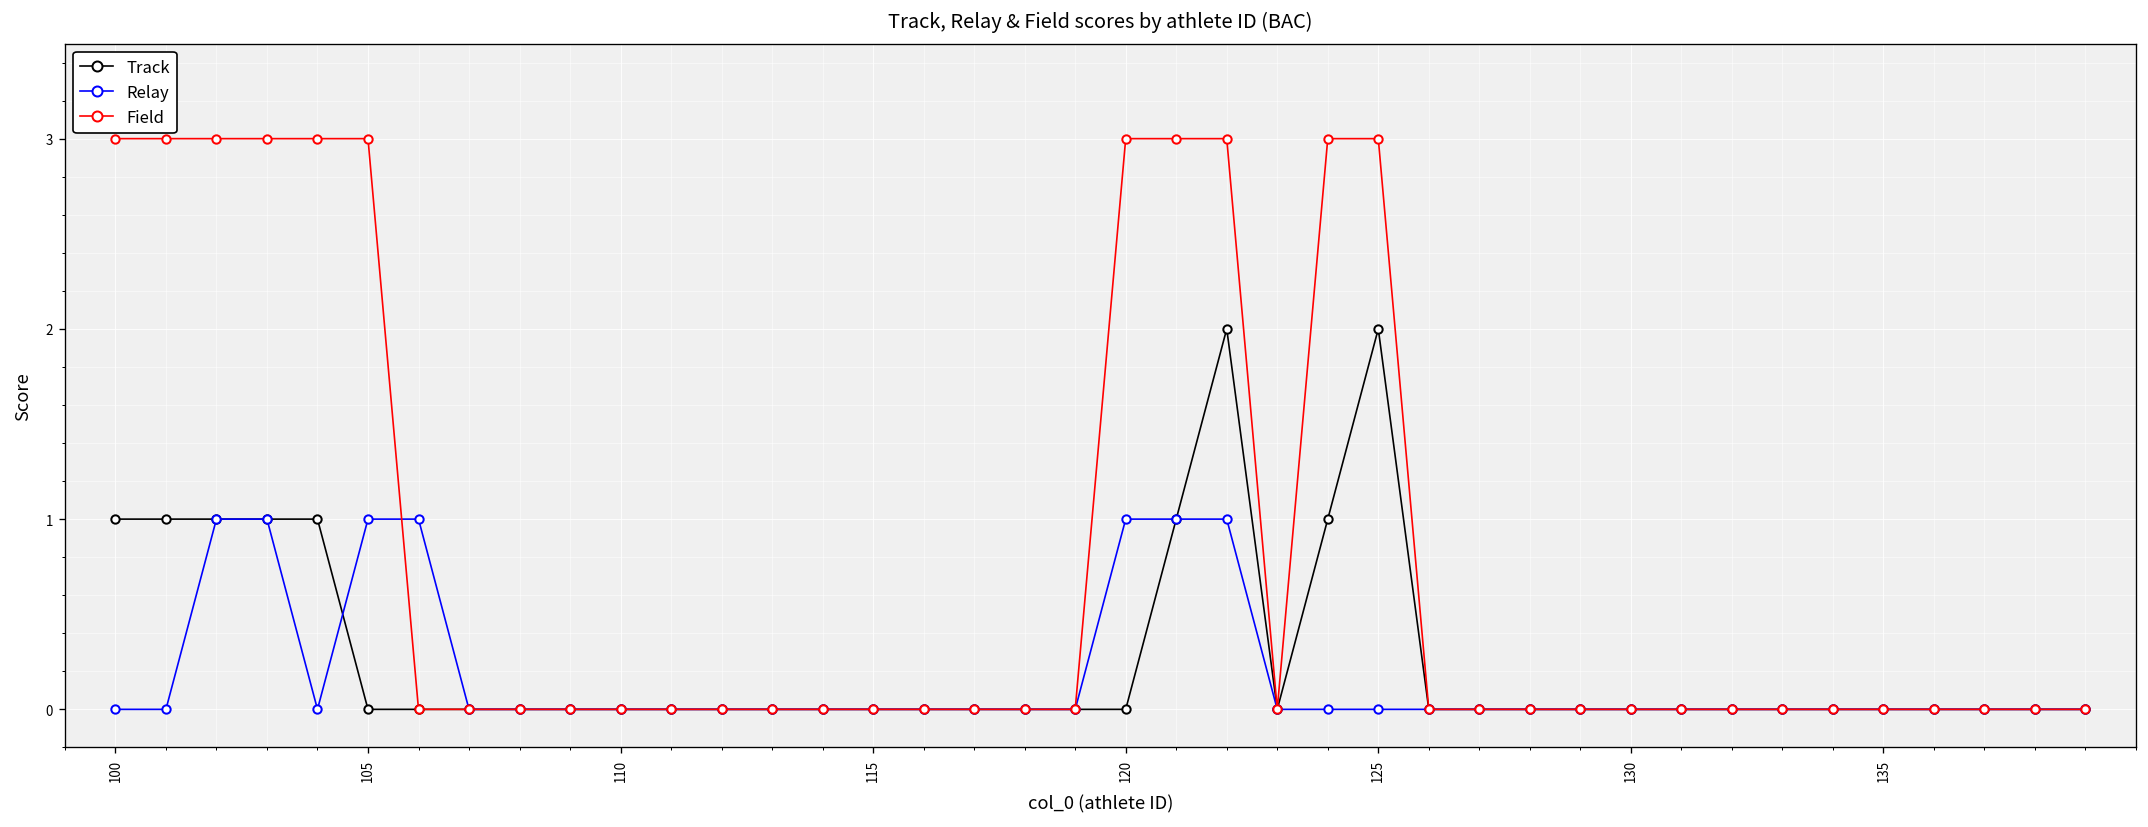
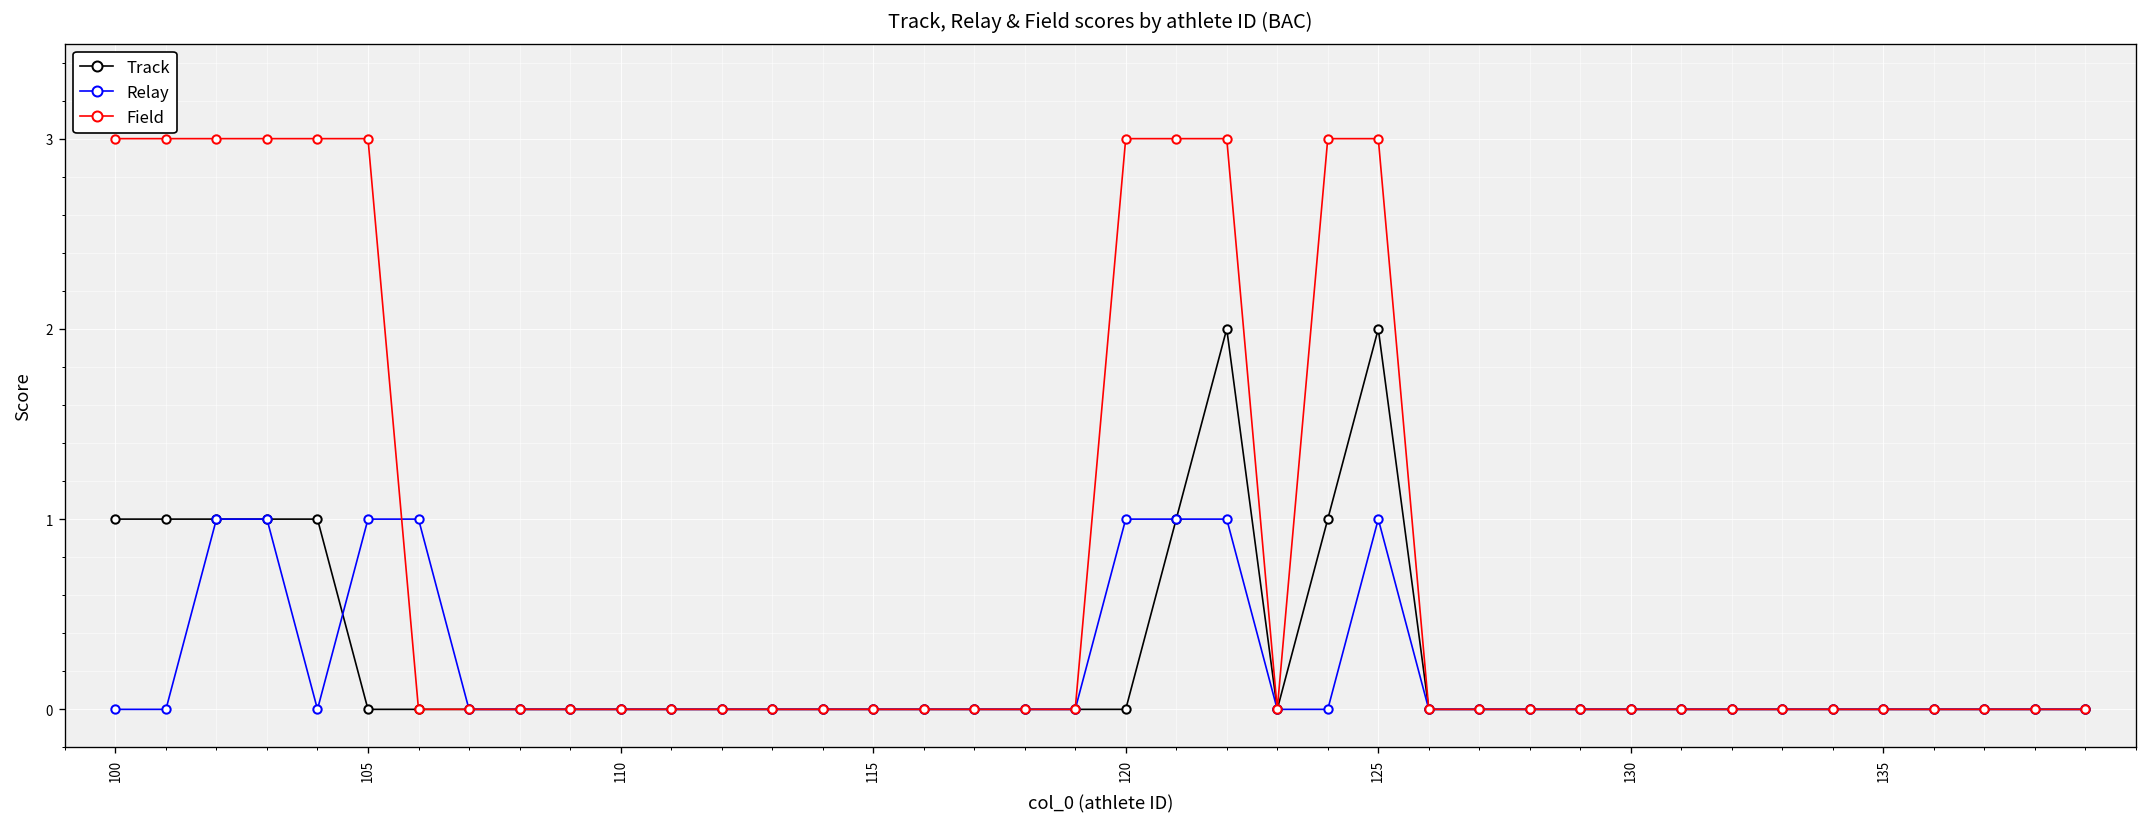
  {
    "Track": {
      "100": 1,
      "105": 0,
      "120": 0,
      "125": 2
    },
    "Relay": {
      "100": 0,
      "105": 1,
      "120": 1,
-     "125": 0
+     "125": 1
    },
    "Field": {
      "100": 3,
      "105": 3,
      "120": 3,
      "125": 3
    }
  }
